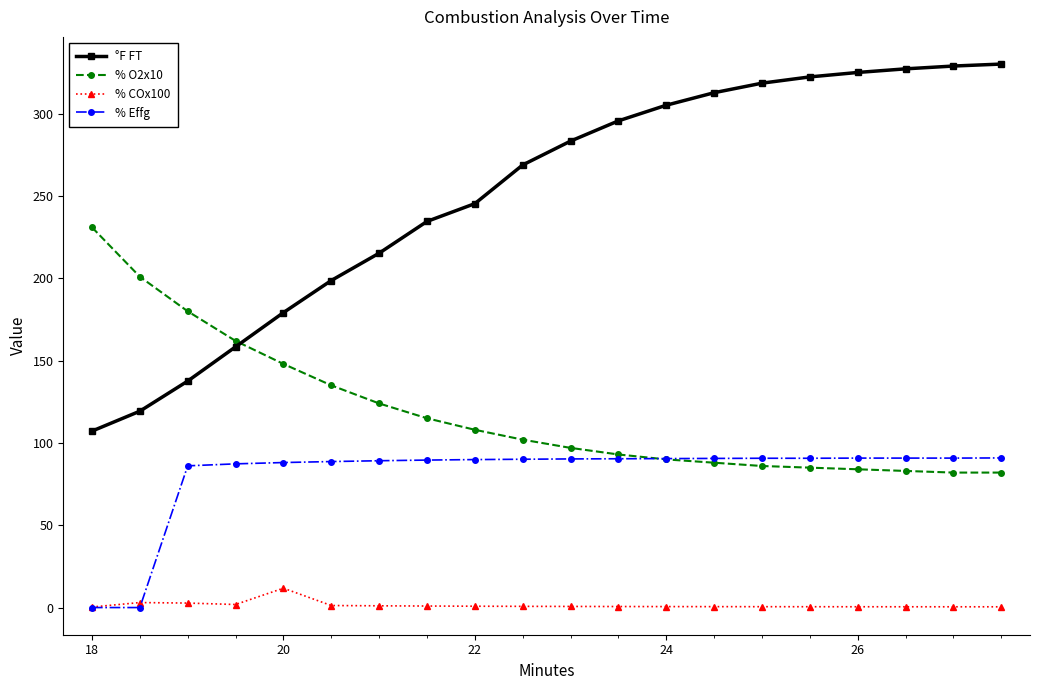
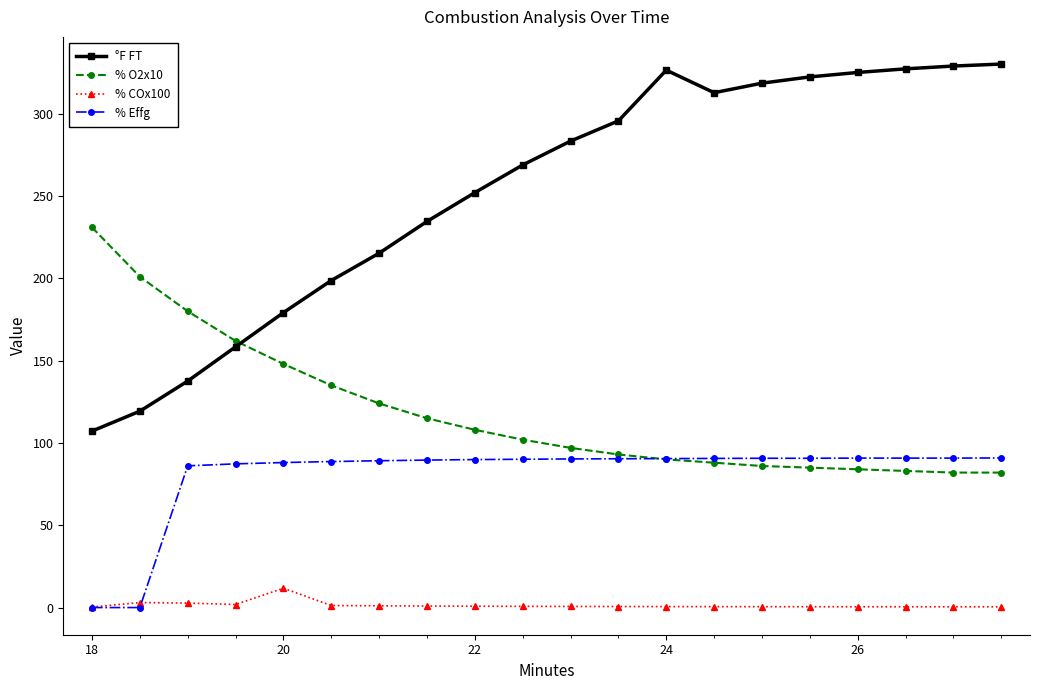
  {
    "°F FT": {
      "18": 107,
      "20": 179,
-     "22": 245,
-     "24": 305,
+     "22": 252,
+     "24": 327,
      "26": 325
    },
    "% O2x10": {
      "18": 231,
      "20": 148,
      "22": 108,
      "26": 84
    },
    "% COx100": {
      "20": 12,
      "22": 1,
      "24": 1,
      "26": 0
    },
    "% Effg": {
      "20": 88,
      "22": 90,
      "26": 91
    }
  }
